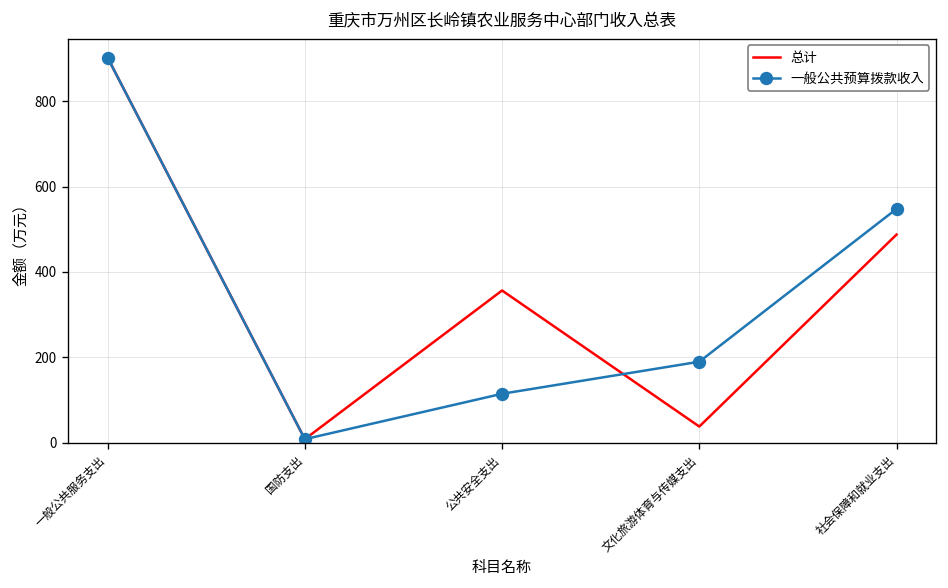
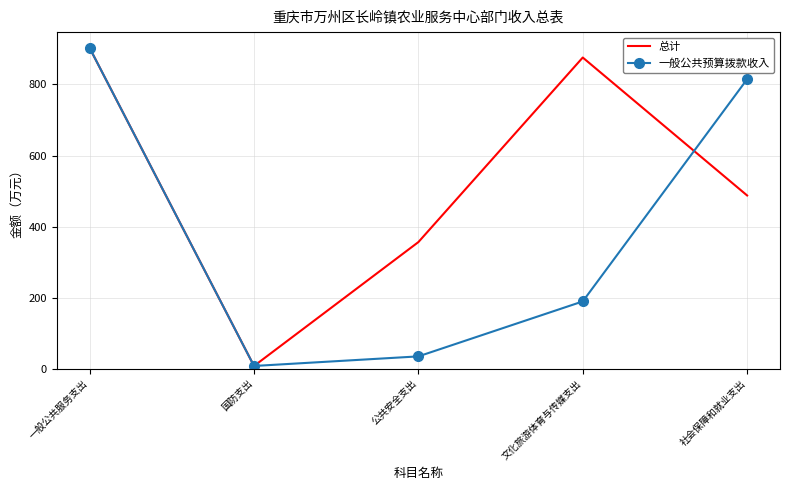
  {
    "总计": {
      "公共安全支出": 360,
-     "文化旅游体育与传媒支出": 40,
+     "文化旅游体育与传媒支出": 880,
      "社会保障和就业支出": 490
    },
    "一般公共预算拨款收入": {
-     "公共安全支出": 110,
+     "公共安全支出": 30,
      "文化旅游体育与传媒支出": 190,
-     "社会保障和就业支出": 550
+     "社会保障和就业支出": 810
    }
  }
